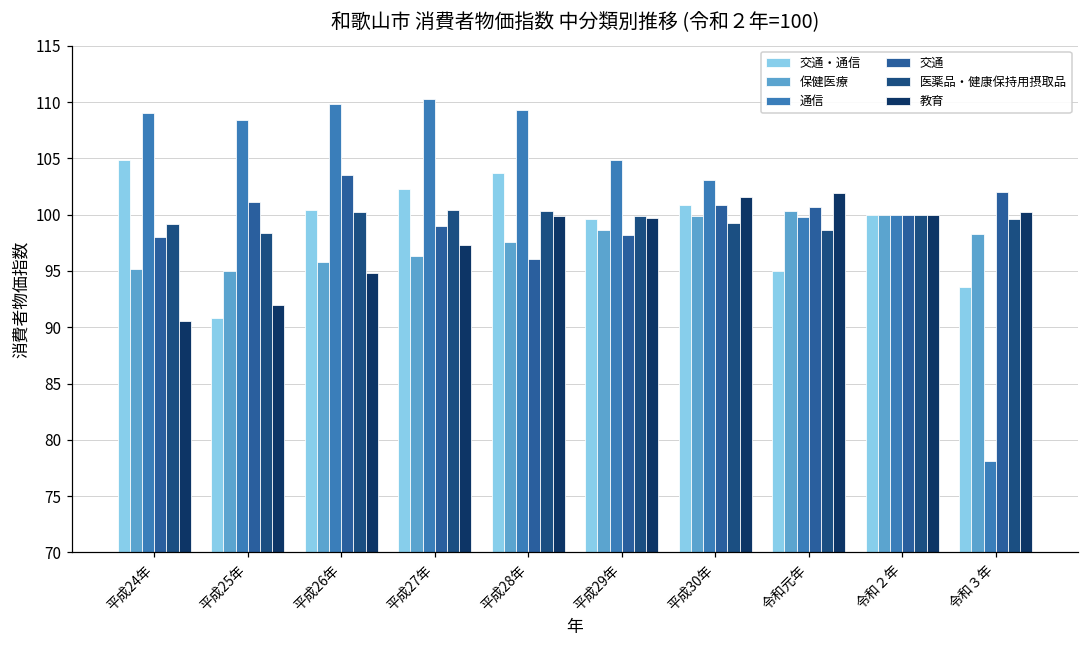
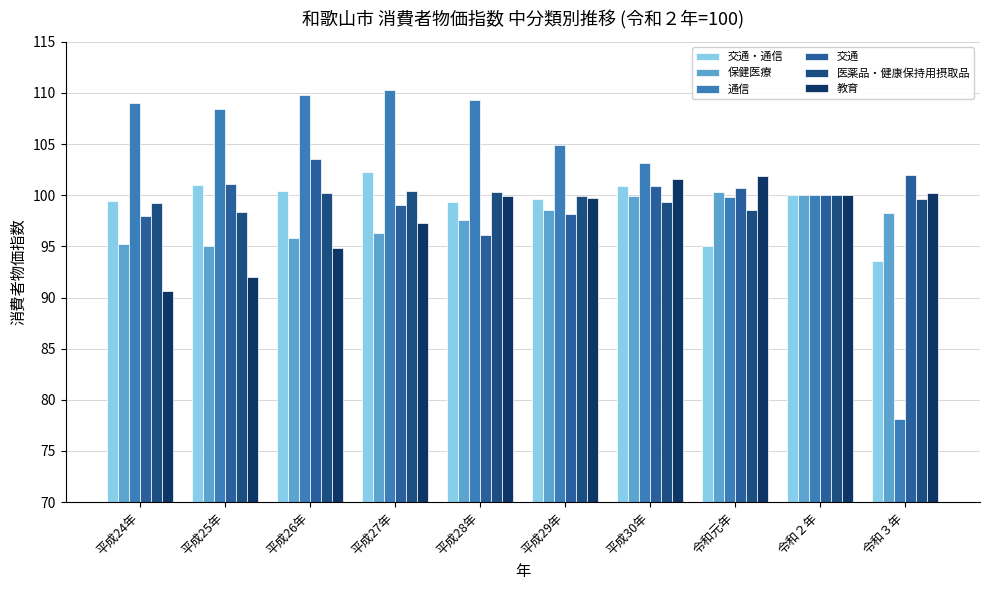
  {
    "交通・通信": {
-     "平成24年": 104.9,
-     "平成25年": 90.8,
+     "平成24年": 99.4,
+     "平成25年": 101.0,
      "平成26年": 100.4,
      "平成27年": 102.3,
-     "平成28年": 103.7,
+     "平成28年": 99.3,
      "平成29年": 99.6,
      "平成30年": 100.9,
      "令和元年": 95.0,
      "令和２年": 100.0,
      "令和３年": 93.6
    }
  }
